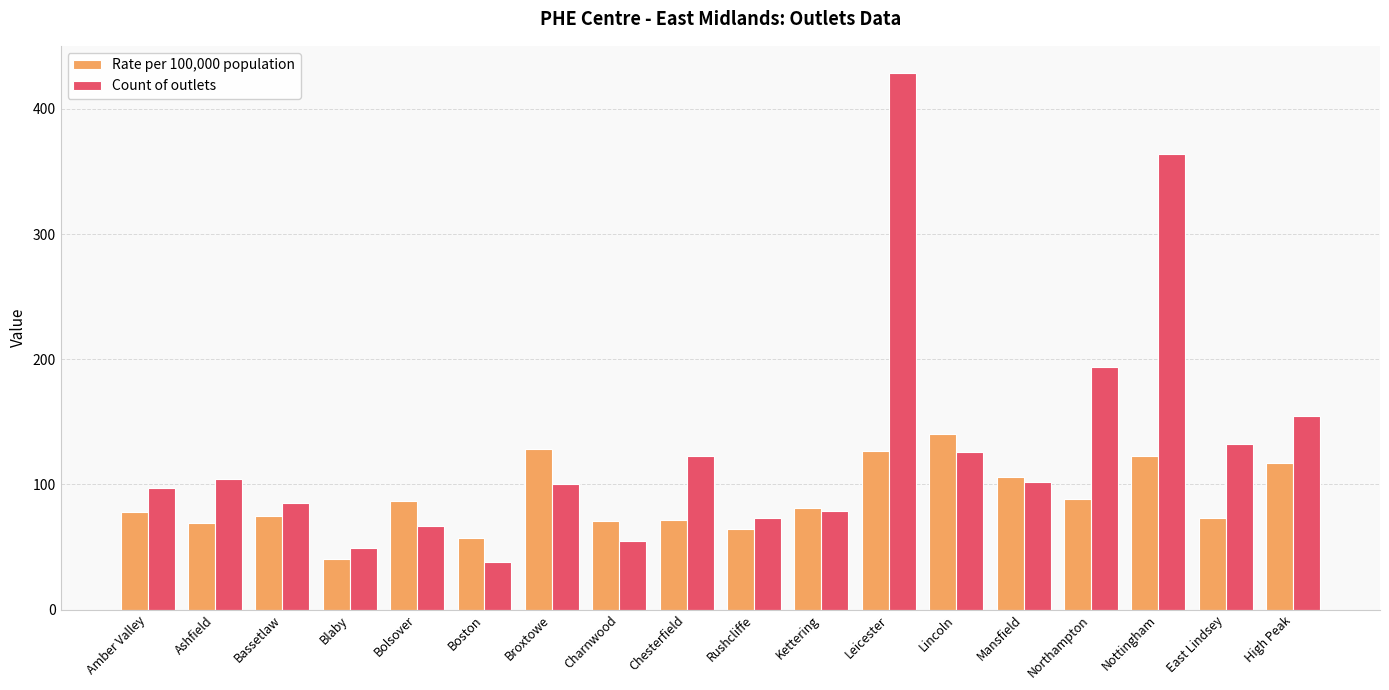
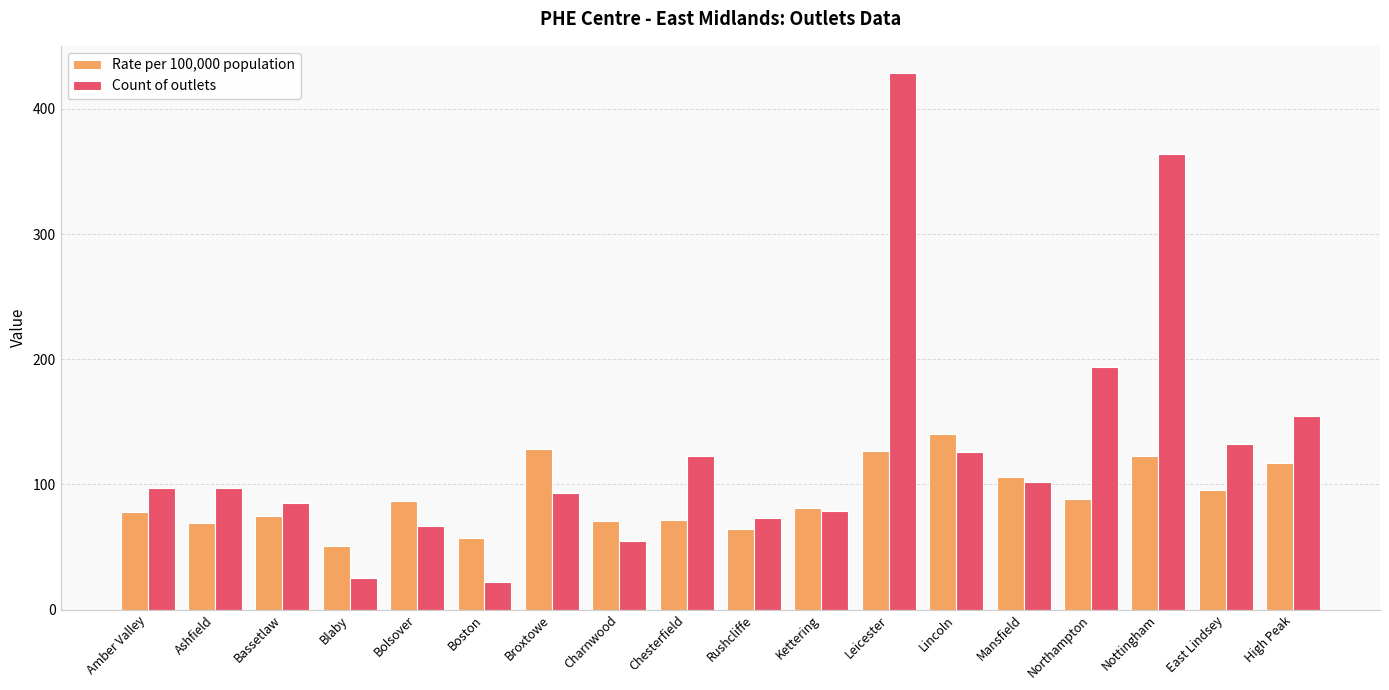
  {
    "Rate per 100,000 population": {
      "Amber Valley": 78,
      "Ashfield": 69,
      "Bassetlaw": 74,
-     "Blaby": 40,
+     "Blaby": 51,
      "Bolsover": 87,
      "Boston": 57,
      "Broxtowe": 128,
      "Charnwood": 71,
      "Chesterfield": 72,
      "Rushcliffe": 64,
      "Kettering": 81,
      "Leicester": 127,
      "Lincoln": 141,
      "Mansfield": 106,
      "Northampton": 88,
      "Nottingham": 123,
-     "East Lindsey": 73,
+     "East Lindsey": 96,
      "High Peak": 117
    },
    "Count of outlets": {
      "Amber Valley": 97,
-     "Ashfield": 104,
+     "Ashfield": 97,
      "Bassetlaw": 85,
-     "Blaby": 49,
+     "Blaby": 25,
      "Bolsover": 67,
-     "Boston": 38,
-     "Broxtowe": 100,
+     "Boston": 22,
+     "Broxtowe": 93,
      "Charnwood": 55,
      "Chesterfield": 123,
      "Rushcliffe": 73,
      "Kettering": 79,
      "Leicester": 429,
      "Lincoln": 126,
      "Mansfield": 102,
      "Northampton": 194,
      "Nottingham": 364,
      "East Lindsey": 132,
      "High Peak": 155
    }
  }
